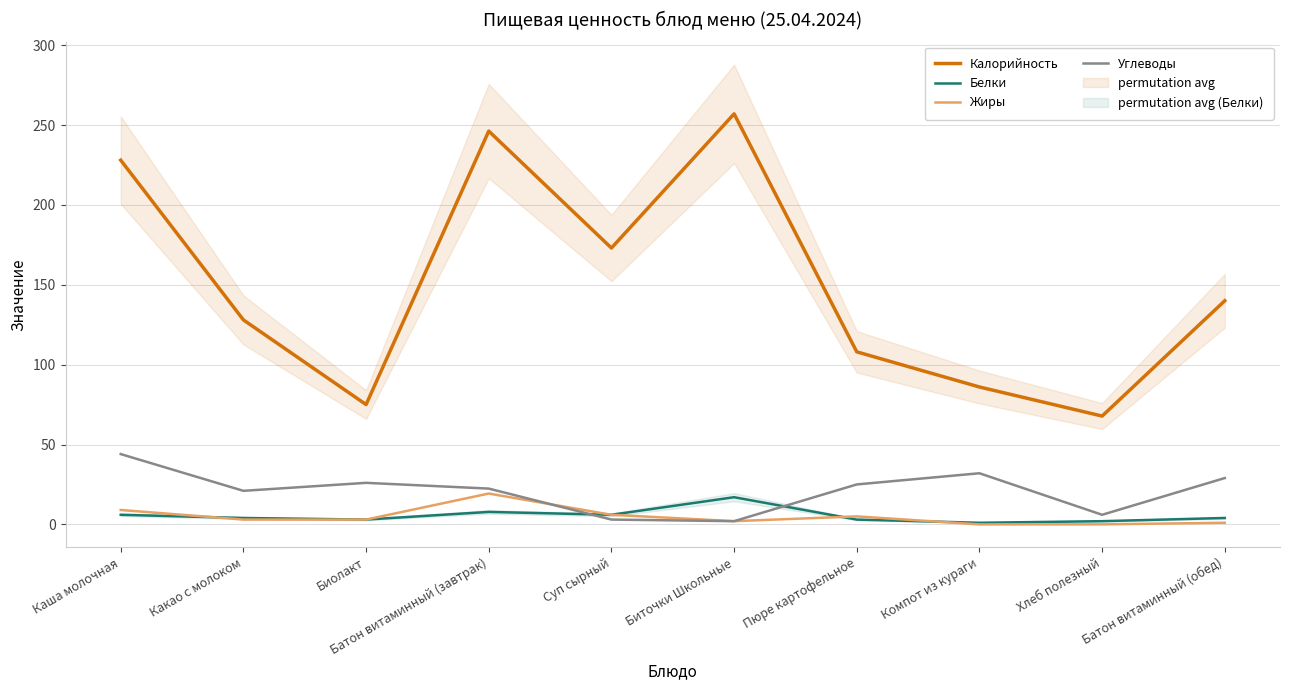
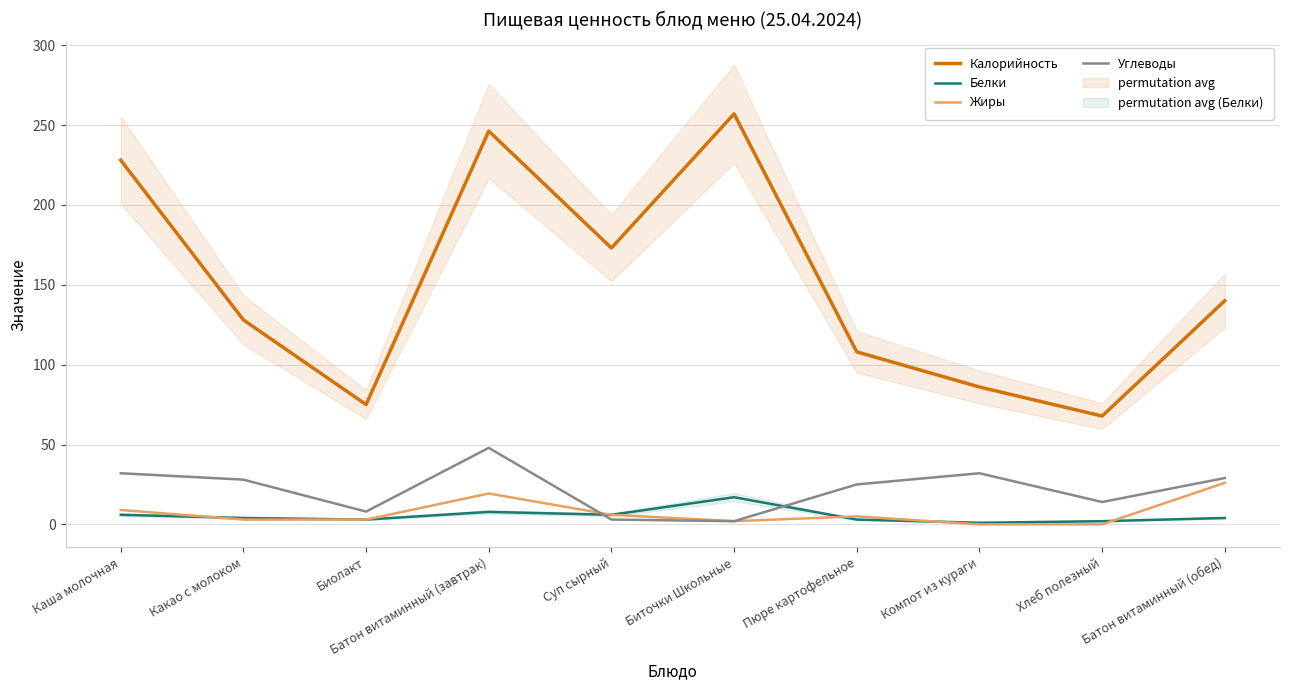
  {
    "Жиры": {
      "Каша молочная": 9,
      "Батон витаминный (завтрак)": 19,
      "Хлеб полезный": 0,
-     "Батон витаминный (обед)": 1
+     "Батон витаминный (обед)": 26
    },
    "Углеводы": {
-     "Каша молочная": 44,
-     "Какао с молоком": 21,
-     "Биолакт": 26,
-     "Батон витаминный (завтрак)": 22,
+     "Каша молочная": 32,
+     "Какао с молоком": 28,
+     "Биолакт": 8,
+     "Батон витаминный (завтрак)": 48,
      "Суп сырный": 3,
      "Пюре картофельное": 25,
      "Компот из кураги": 32,
-     "Хлеб полезный": 6,
+     "Хлеб полезный": 14,
      "Батон витаминный (обед)": 29
    }
  }
